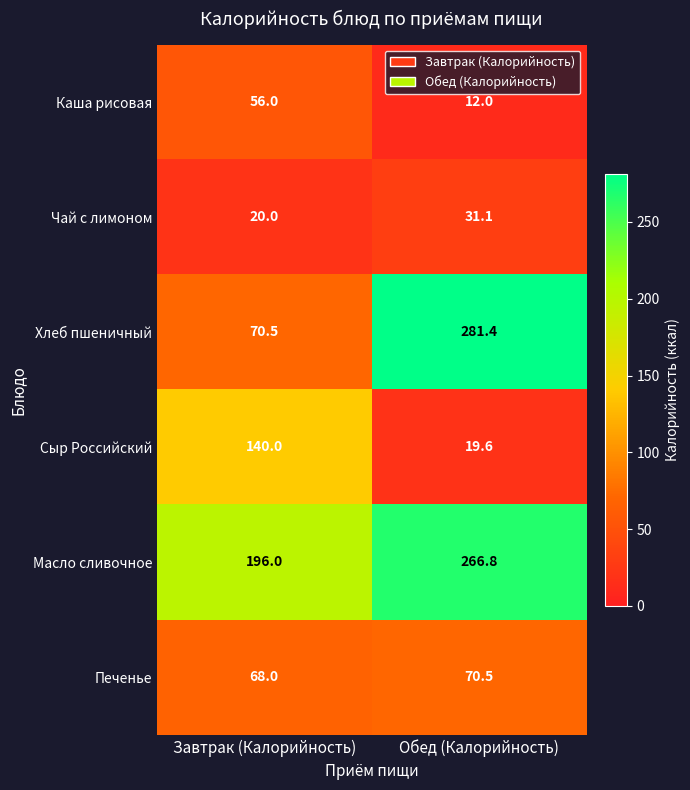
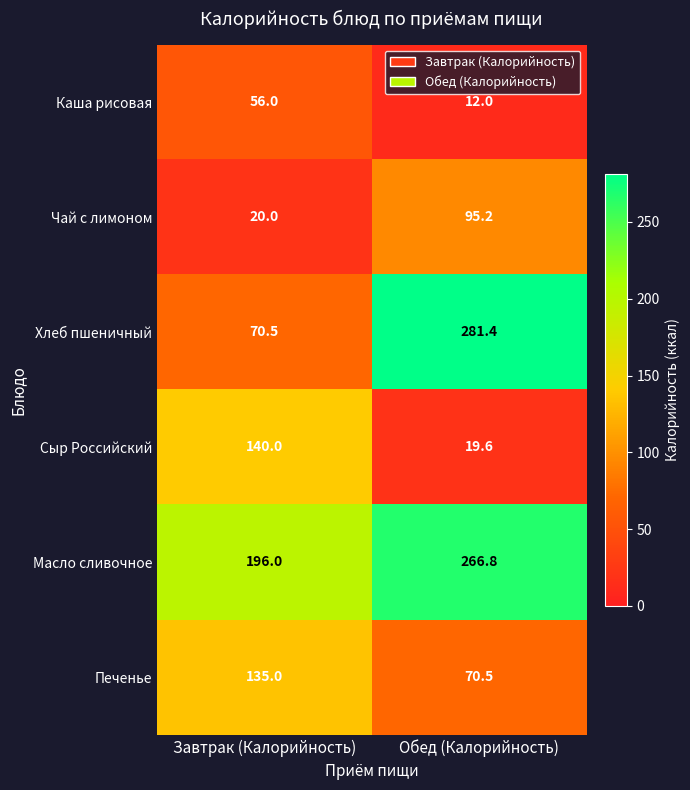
  {
    "Каша рисовая": {
      "Завтрак (Калорийность)": 56.0,
      "Обед (Калорийность)": 12.0
    },
    "Чай с лимоном": {
      "Завтрак (Калорийность)": 20.0,
-     "Обед (Калорийность)": 31.1
+     "Обед (Калорийность)": 95.2
    },
    "Хлеб пшеничный": {
      "Завтрак (Калорийность)": 70.5,
      "Обед (Калорийность)": 281.4
    },
    "Сыр Российский": {
      "Завтрак (Калорийность)": 140.0,
      "Обед (Калорийность)": 19.6
    },
    "Масло сливочное": {
      "Завтрак (Калорийность)": 196.0,
      "Обед (Калорийность)": 266.8
    },
    "Печенье": {
-     "Завтрак (Калорийность)": 68.0,
+     "Завтрак (Калорийность)": 135.0,
      "Обед (Калорийность)": 70.5
    }
  }
